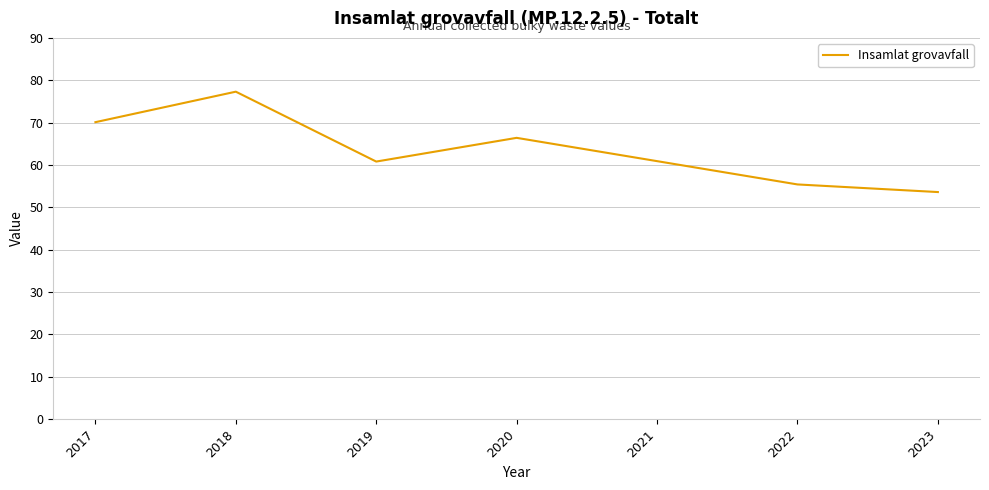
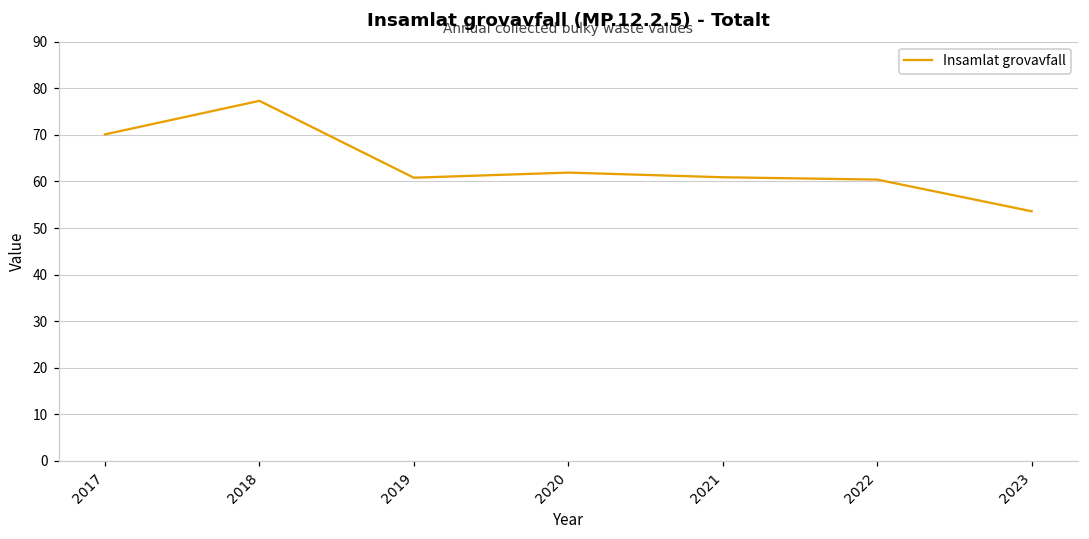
  {
    "2017": 70,
    "2018": 77,
    "2019": 61,
-   "2020": 66,
+   "2020": 62,
    "2021": 61,
-   "2022": 55,
+   "2022": 60,
    "2023": 54
  }
